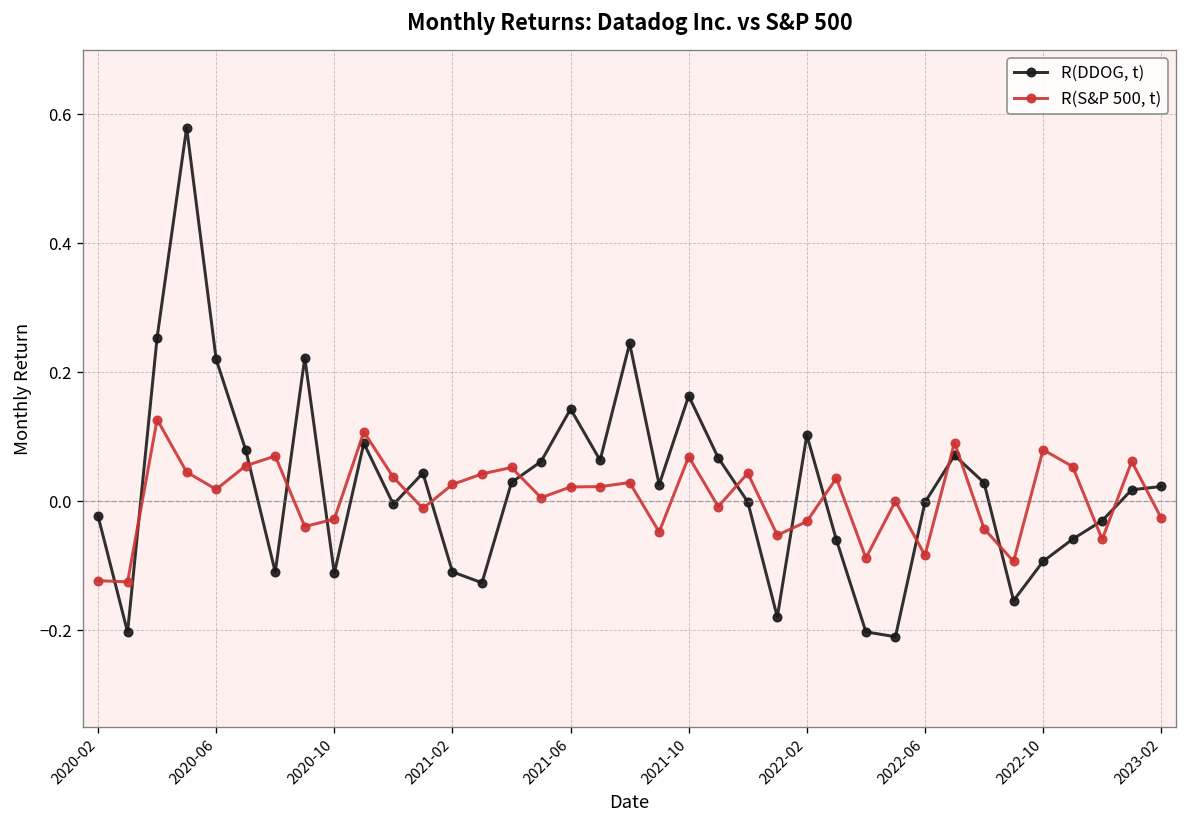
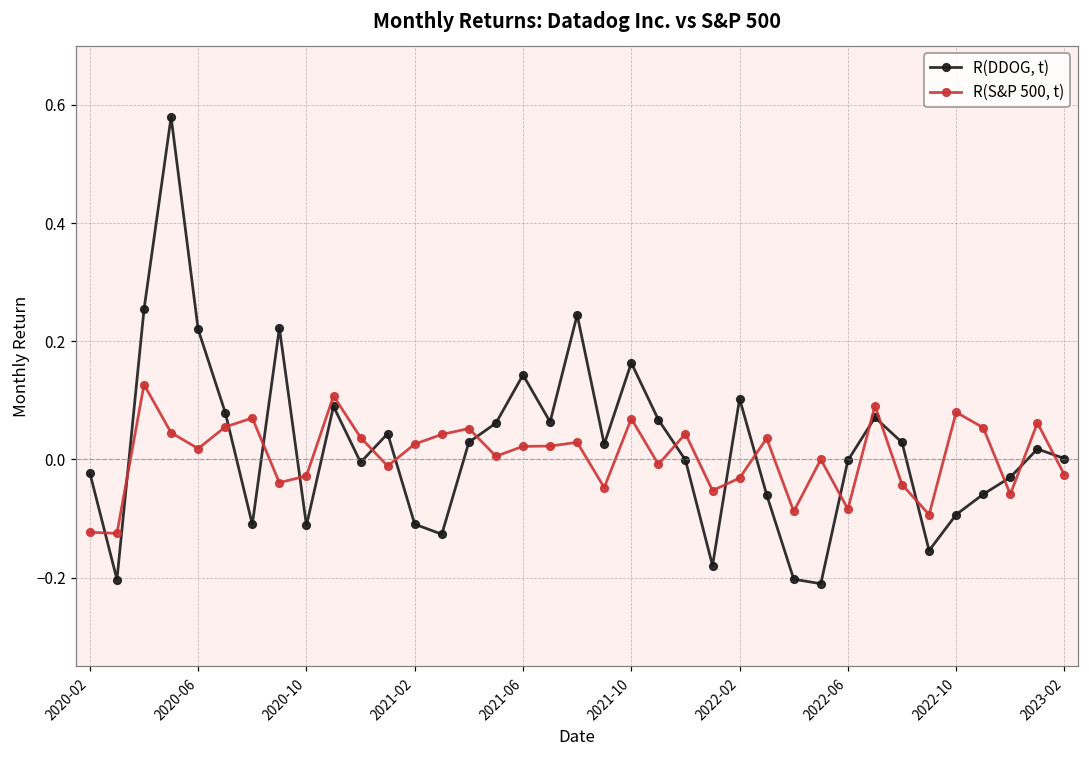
  {
    "R(DDOG, t)": {
      "2020-02": -0.02,
      "2020-06": 0.22,
      "2020-10": -0.11,
      "2021-02": -0.11,
      "2021-06": 0.14,
      "2021-10": 0.16,
      "2022-02": 0.10,
      "2022-06": 0.00,
      "2022-10": -0.09,
-     "2023-02": 0.02
+     "2023-02": 0.00
    },
    "R(S&P 500, t)": {
      "2020-02": -0.12,
      "2020-06": 0.02,
      "2020-10": -0.03,
      "2021-02": 0.03,
      "2021-06": 0.02,
      "2021-10": 0.07,
      "2022-02": -0.03,
      "2022-06": -0.08,
      "2022-10": 0.08,
      "2023-02": -0.03
    }
  }
